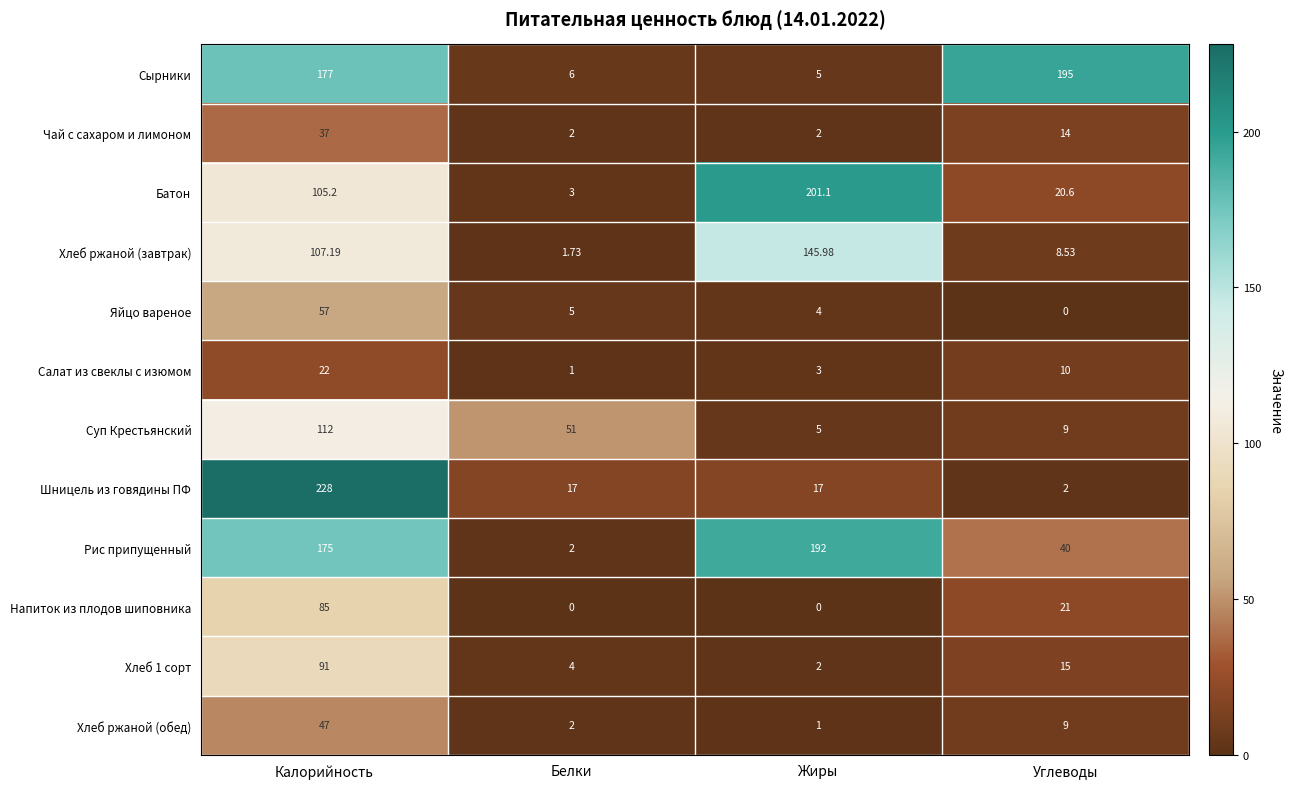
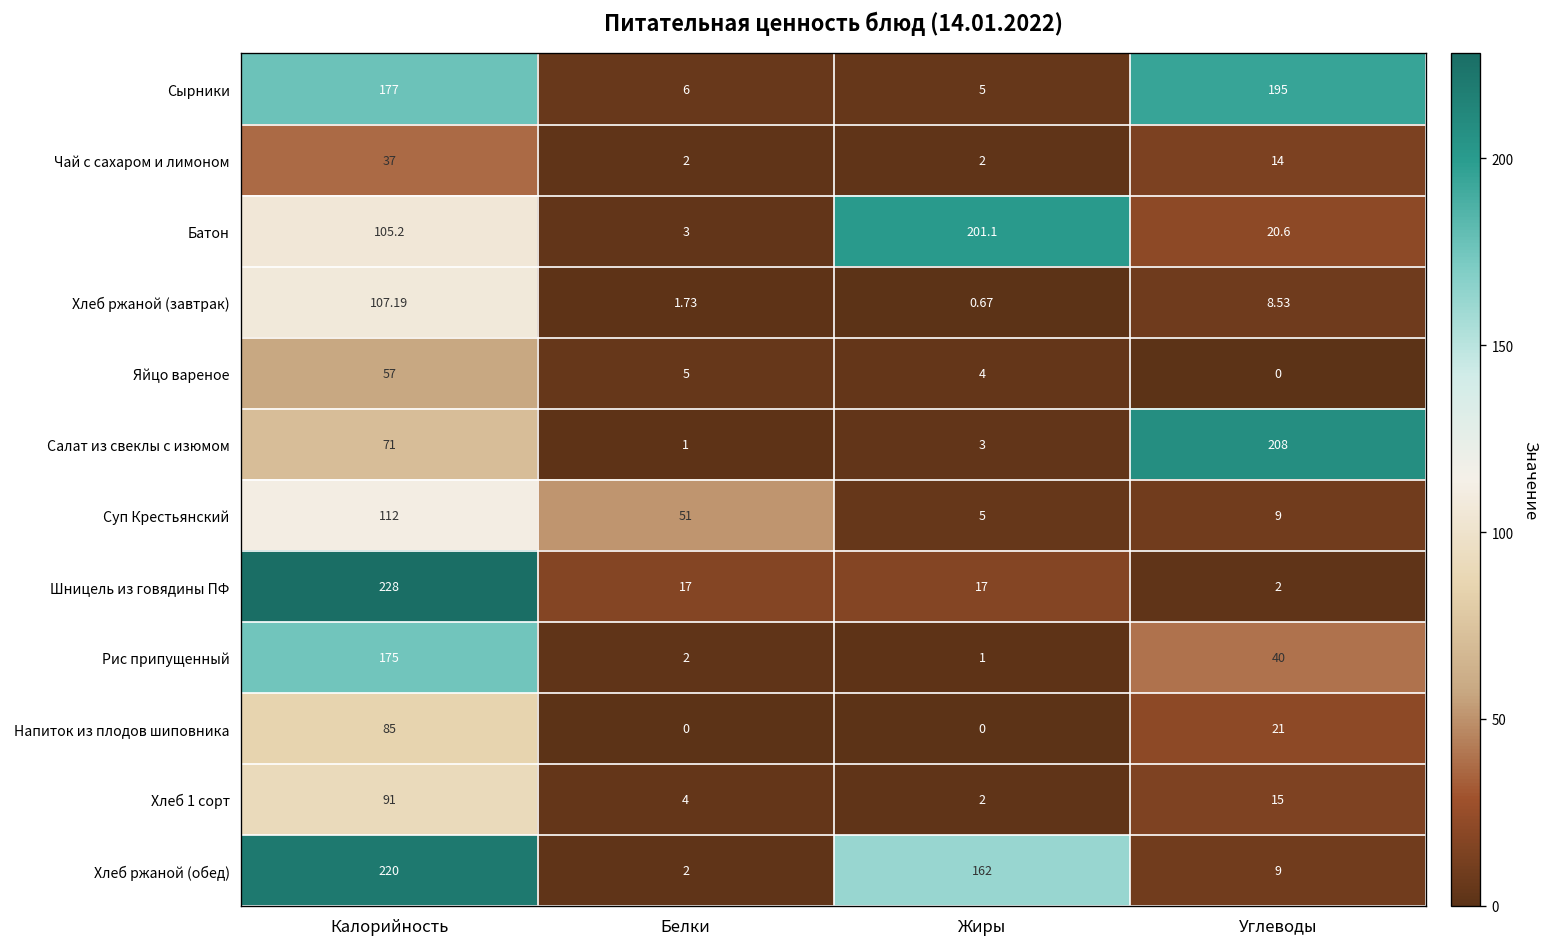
  {
    "Сырники": {
      "Калорийность": 177,
      "Белки": 6,
      "Жиры": 5,
      "Углеводы": 195
    },
    "Чай с сахаром и лимоном": {
      "Калорийность": 37,
      "Белки": 2,
      "Жиры": 2,
      "Углеводы": 14
    },
    "Батон": {
      "Калорийность": 105.2,
      "Белки": 3,
      "Жиры": 201.1,
      "Углеводы": 20.6
    },
    "Хлеб ржаной (завтрак)": {
      "Калорийность": 107.19,
      "Белки": 1.73,
-     "Жиры": 145.98,
+     "Жиры": 0.67,
      "Углеводы": 8.53
    },
    "Яйцо вареное": {
      "Калорийность": 57,
      "Белки": 5,
      "Жиры": 4,
      "Углеводы": 0
    },
    "Салат из свеклы с изюмом": {
-     "Калорийность": 22,
+     "Калорийность": 71,
      "Белки": 1,
      "Жиры": 3,
-     "Углеводы": 10
+     "Углеводы": 208
    },
    "Суп Крестьянский": {
      "Калорийность": 112,
      "Белки": 51,
      "Жиры": 5,
      "Углеводы": 9
    },
    "Шницель из говядины ПФ": {
      "Калорийность": 228,
      "Белки": 17,
      "Жиры": 17,
      "Углеводы": 2
    },
    "Рис припущенный": {
      "Калорийность": 175,
      "Белки": 2,
-     "Жиры": 192,
+     "Жиры": 1,
      "Углеводы": 40
    },
    "Напиток из плодов шиповника": {
      "Калорийность": 85,
      "Белки": 0,
      "Жиры": 0,
      "Углеводы": 21
    },
    "Хлеб 1 сорт": {
      "Калорийность": 91,
      "Белки": 4,
      "Жиры": 2,
      "Углеводы": 15
    },
    "Хлеб ржаной (обед)": {
-     "Калорийность": 47,
+     "Калорийность": 220,
      "Белки": 2,
-     "Жиры": 1,
+     "Жиры": 162,
      "Углеводы": 9
    }
  }
